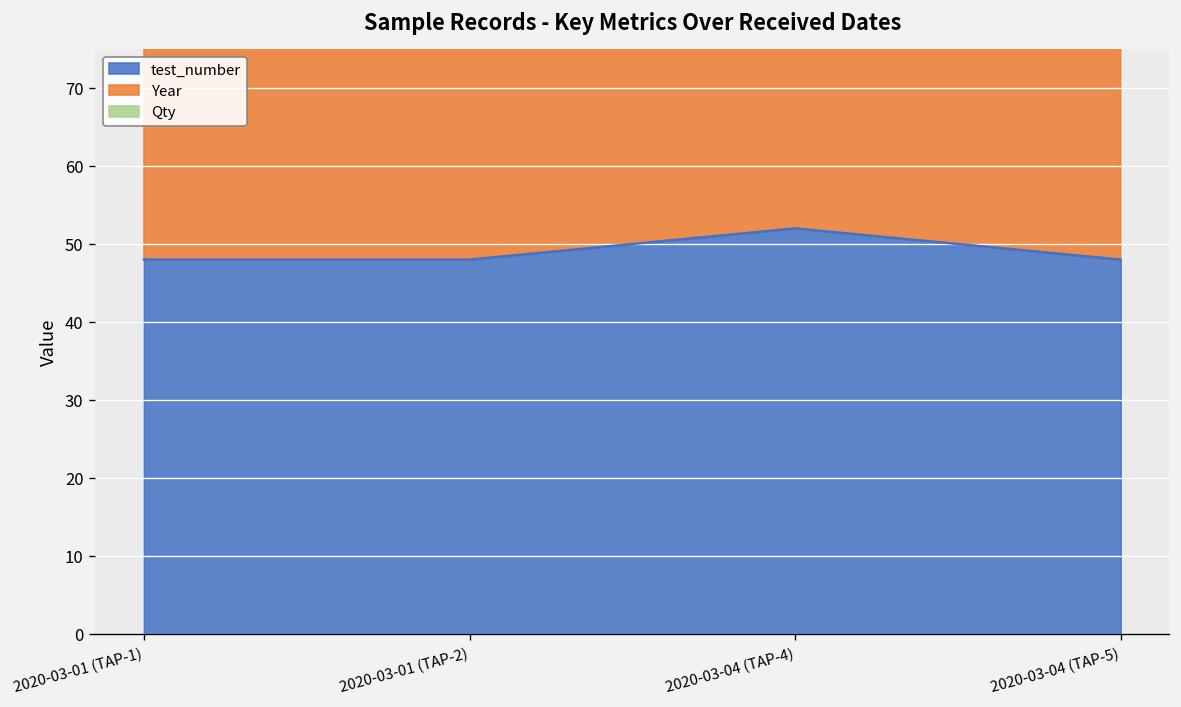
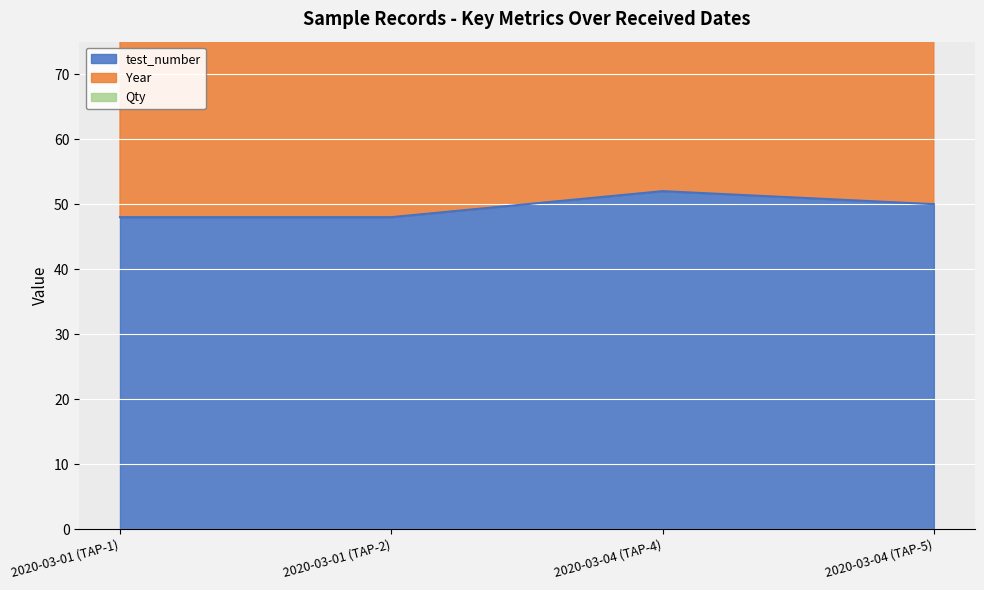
  {
    "test_number": {
      "2020-03-01 (TAP-1)": 48,
      "2020-03-01 (TAP-2)": 48,
      "2020-03-04 (TAP-4)": 52,
-     "2020-03-04 (TAP-5)": 48
+     "2020-03-04 (TAP-5)": 50
    }
  }
